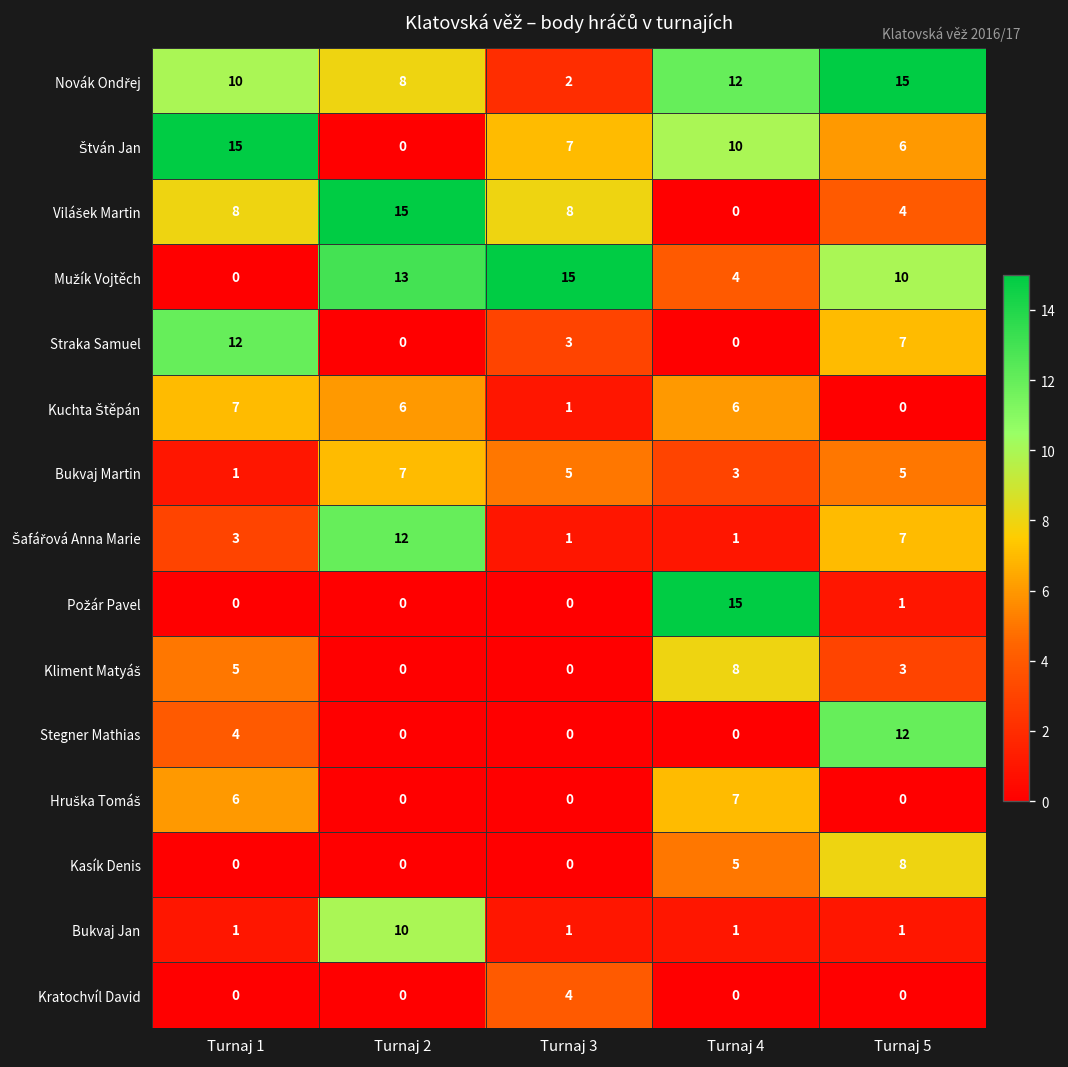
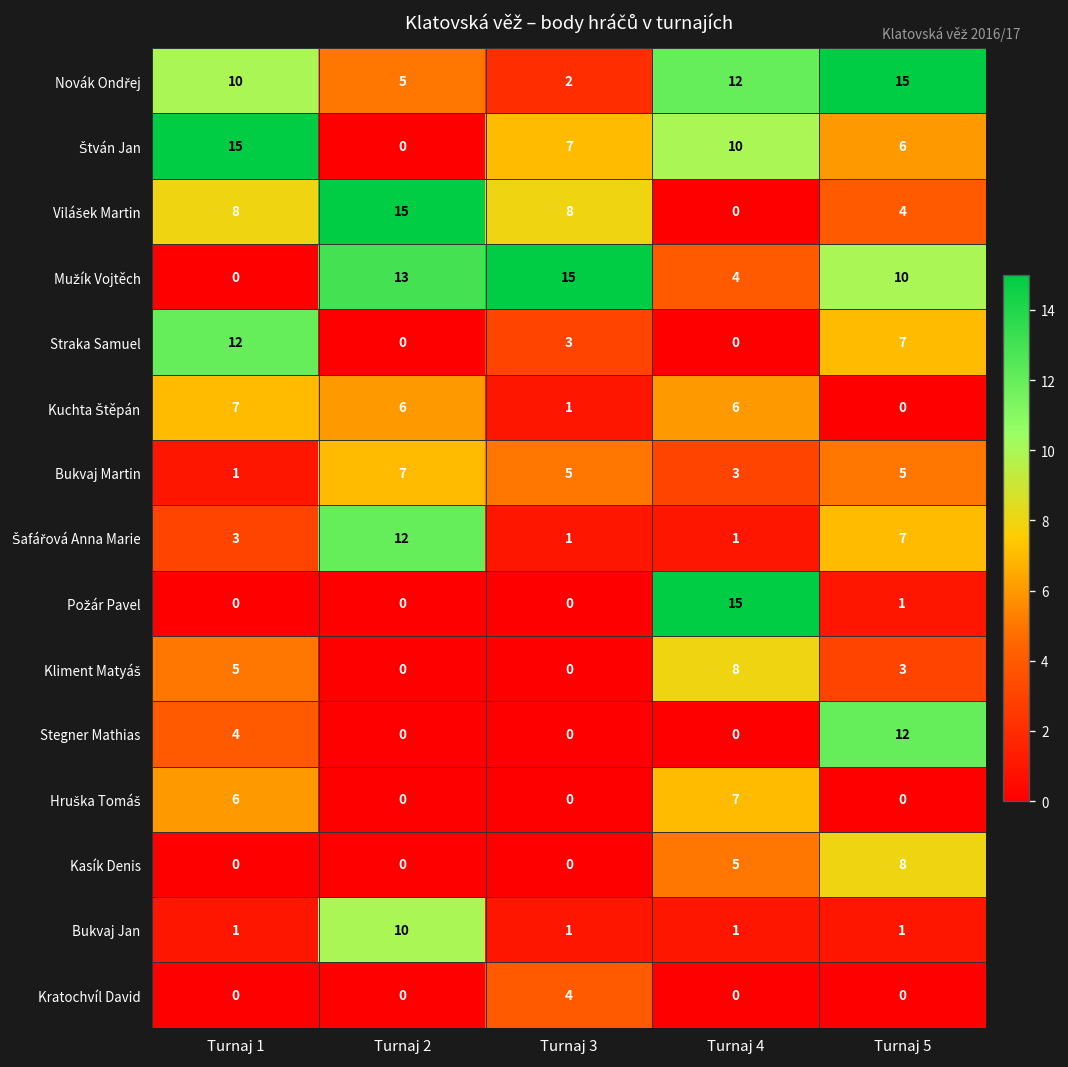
  {
    "Novák Ondřej": {
      "Turnaj 1": 10,
-     "Turnaj 2": 8,
+     "Turnaj 2": 5,
      "Turnaj 3": 2,
      "Turnaj 4": 12,
      "Turnaj 5": 15
    },
    "Štván Jan": {
      "Turnaj 1": 15,
      "Turnaj 2": 0,
      "Turnaj 3": 7,
      "Turnaj 4": 10,
      "Turnaj 5": 6
    },
    "Vilášek Martin": {
      "Turnaj 1": 8,
      "Turnaj 2": 15,
      "Turnaj 3": 8,
      "Turnaj 4": 0,
      "Turnaj 5": 4
    },
    "Mužík Vojtěch": {
      "Turnaj 1": 0,
      "Turnaj 2": 13,
      "Turnaj 3": 15,
      "Turnaj 4": 4,
      "Turnaj 5": 10
    },
    "Straka Samuel": {
      "Turnaj 1": 12,
      "Turnaj 2": 0,
      "Turnaj 3": 3,
      "Turnaj 4": 0,
      "Turnaj 5": 7
    },
    "Kuchta Štěpán": {
      "Turnaj 1": 7,
      "Turnaj 2": 6,
      "Turnaj 3": 1,
      "Turnaj 4": 6,
      "Turnaj 5": 0
    },
    "Bukvaj Martin": {
      "Turnaj 1": 1,
      "Turnaj 2": 7,
      "Turnaj 3": 5,
      "Turnaj 4": 3,
      "Turnaj 5": 5
    },
    "Šafářová Anna Marie": {
      "Turnaj 1": 3,
      "Turnaj 2": 12,
      "Turnaj 3": 1,
      "Turnaj 4": 1,
      "Turnaj 5": 7
    },
    "Požár Pavel": {
      "Turnaj 1": 0,
      "Turnaj 2": 0,
      "Turnaj 3": 0,
      "Turnaj 4": 15,
      "Turnaj 5": 1
    },
    "Kliment Matyáš": {
      "Turnaj 1": 5,
      "Turnaj 2": 0,
      "Turnaj 3": 0,
      "Turnaj 4": 8,
      "Turnaj 5": 3
    },
    "Stegner Mathias": {
      "Turnaj 1": 4,
      "Turnaj 2": 0,
      "Turnaj 3": 0,
      "Turnaj 4": 0,
      "Turnaj 5": 12
    },
    "Hruška Tomáš": {
      "Turnaj 1": 6,
      "Turnaj 2": 0,
      "Turnaj 3": 0,
      "Turnaj 4": 7,
      "Turnaj 5": 0
    },
    "Kasík Denis": {
      "Turnaj 1": 0,
      "Turnaj 2": 0,
      "Turnaj 3": 0,
      "Turnaj 4": 5,
      "Turnaj 5": 8
    },
    "Bukvaj Jan": {
      "Turnaj 1": 1,
      "Turnaj 2": 10,
      "Turnaj 3": 1,
      "Turnaj 4": 1,
      "Turnaj 5": 1
    },
    "Kratochvíl David": {
      "Turnaj 1": 0,
      "Turnaj 2": 0,
      "Turnaj 3": 4,
      "Turnaj 4": 0,
      "Turnaj 5": 0
    }
  }
